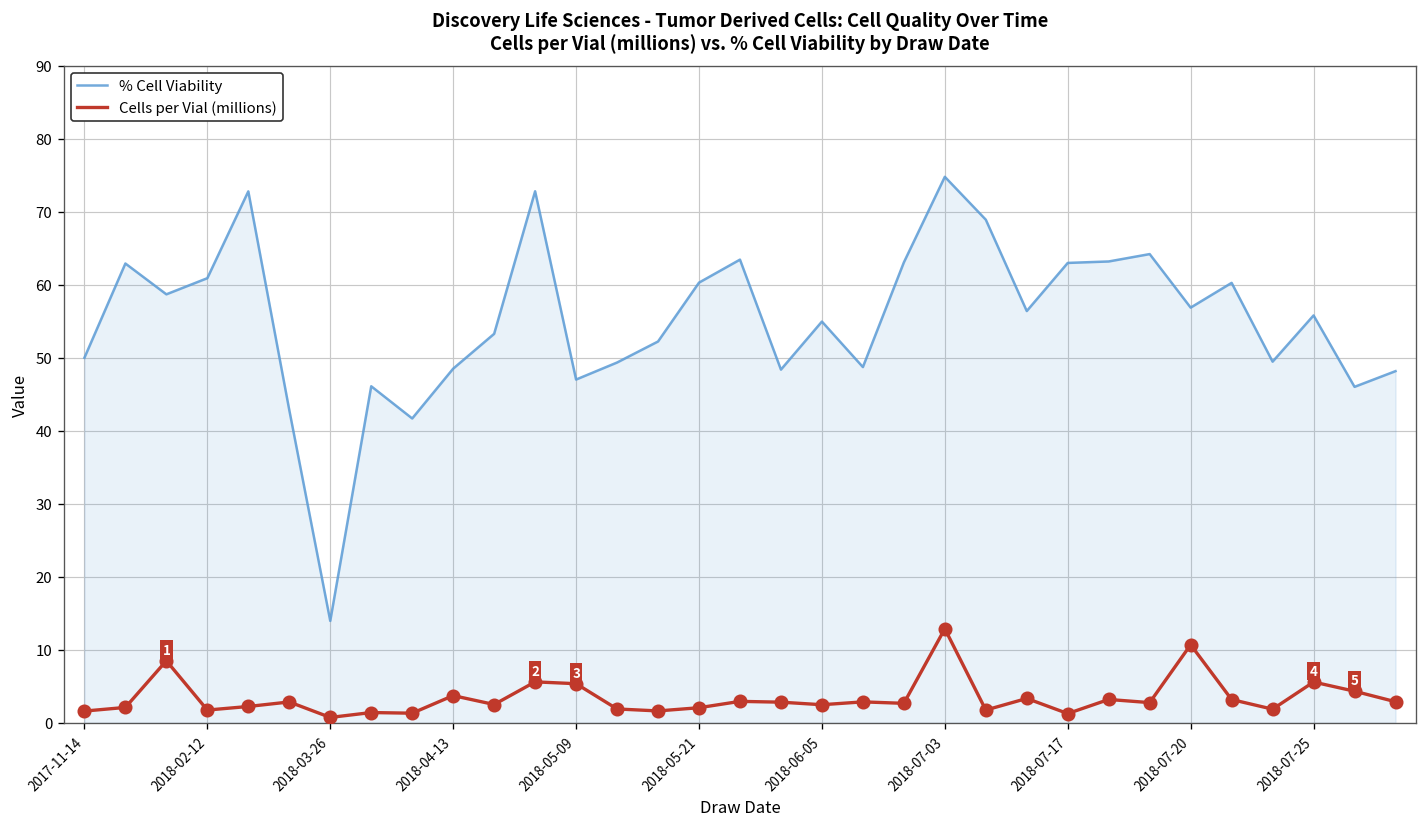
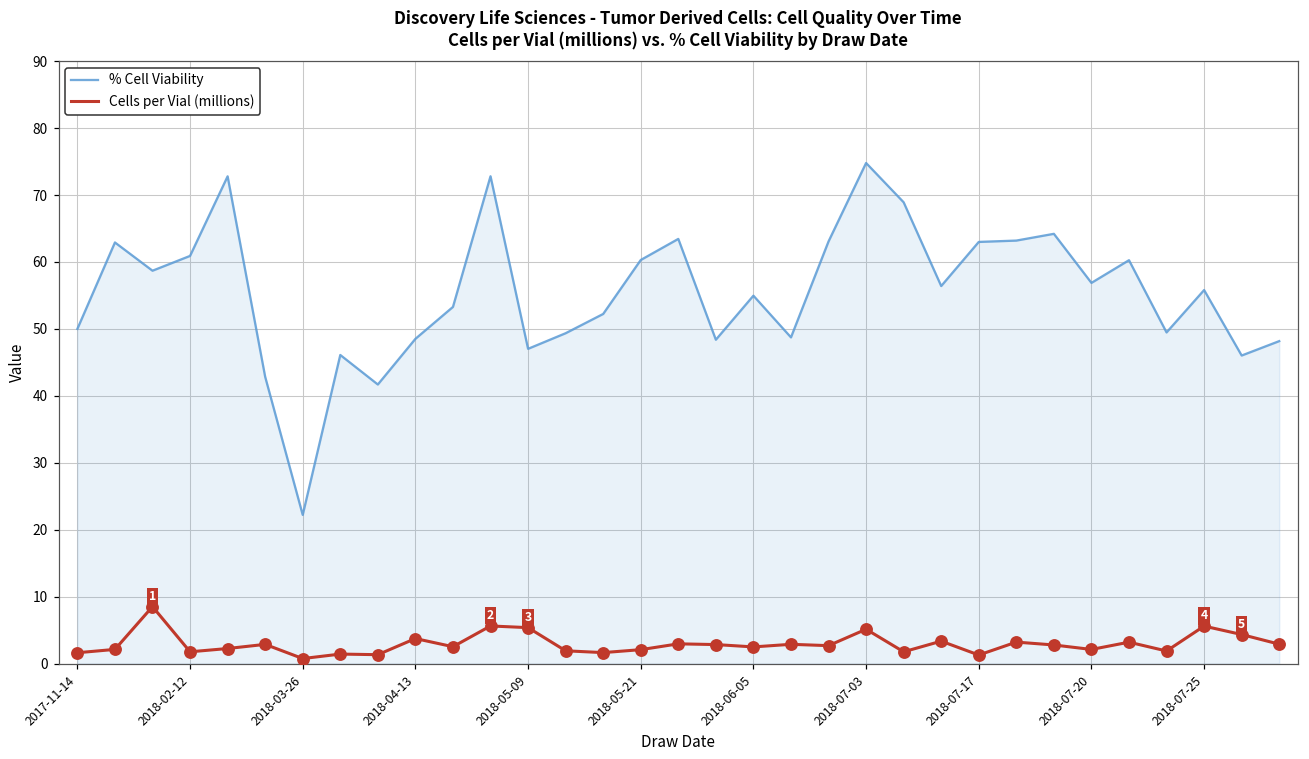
  {
    "% Cell Viability": {
      "2018-02-12": 61,
-     "2018-03-26": 14,
+     "2018-03-26": 22,
      "2018-05-09": 47,
      "2018-05-21": 60,
      "2018-06-05": 55,
      "2018-07-03": 75,
      "2018-07-20": 57,
      "2018-07-25": 56
    },
    "Cells per Vial (millions)": {
      "2018-02-12": 2,
      "2018-03-26": 1,
      "2018-05-21": 2,
      "2018-06-05": 2,
-     "2018-07-03": 13,
-     "2018-07-20": 11
+     "2018-07-03": 5,
+     "2018-07-20": 2
    }
  }
